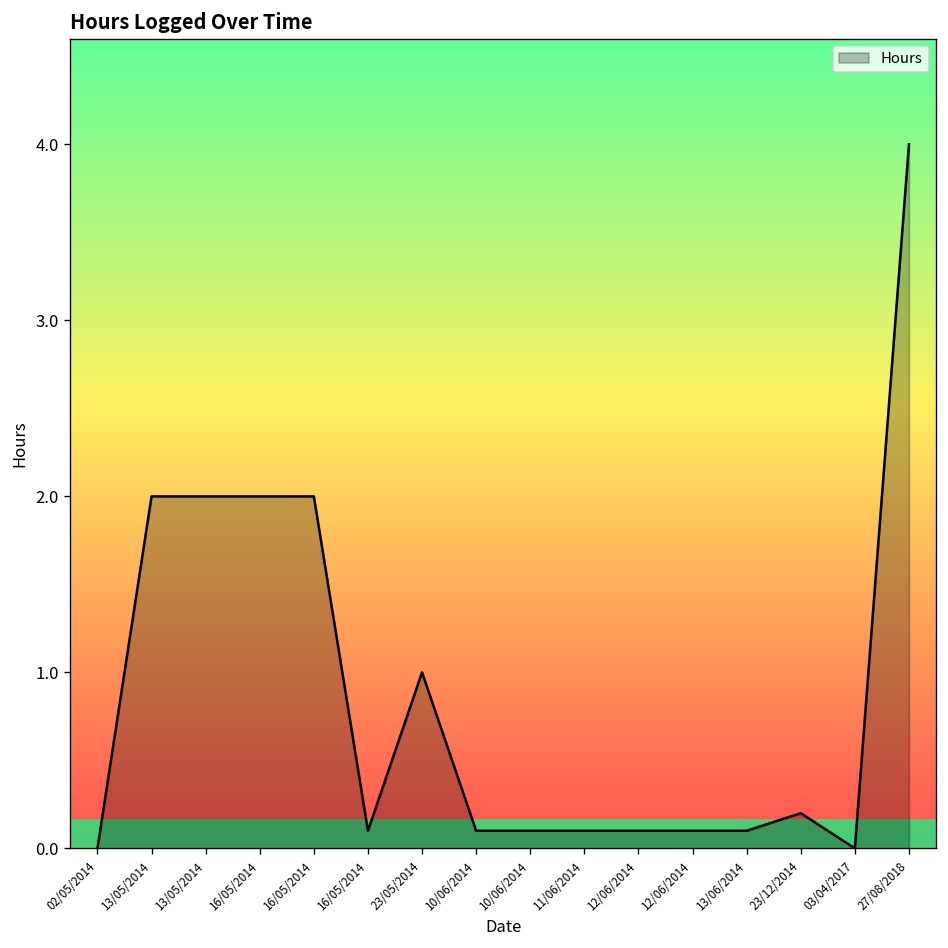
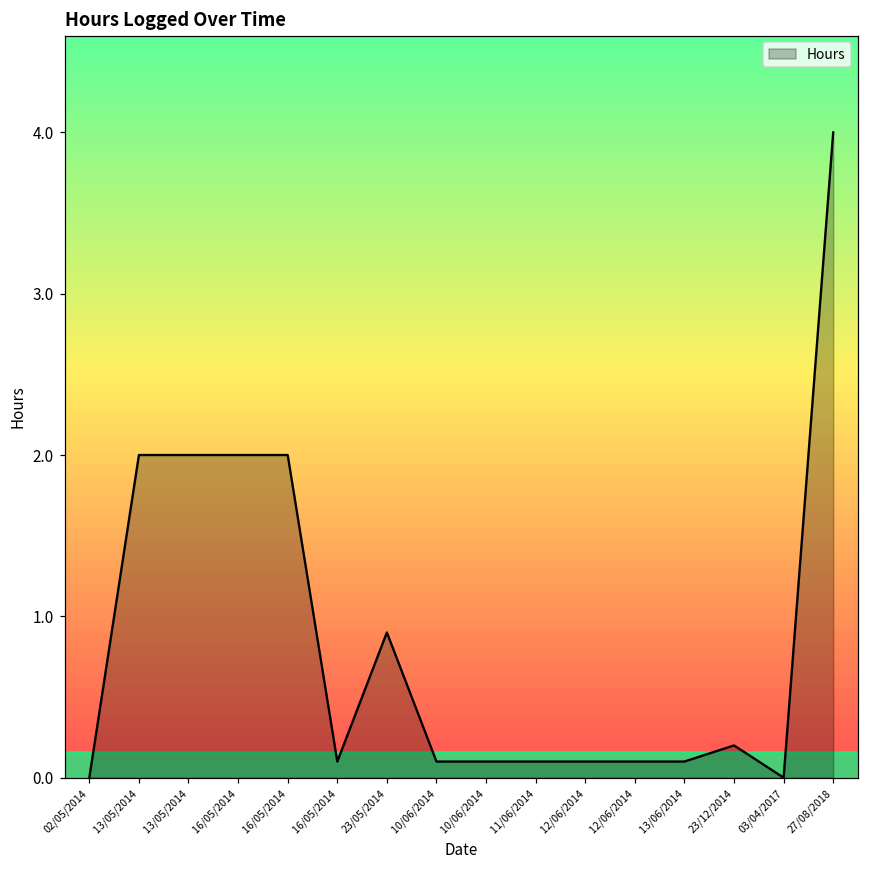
  {
-   "23/05/2014": 1.0,
+   "23/05/2014": 0.9,
    "23/12/2014": 0.2,
    "27/08/2018": 4.0
  }
